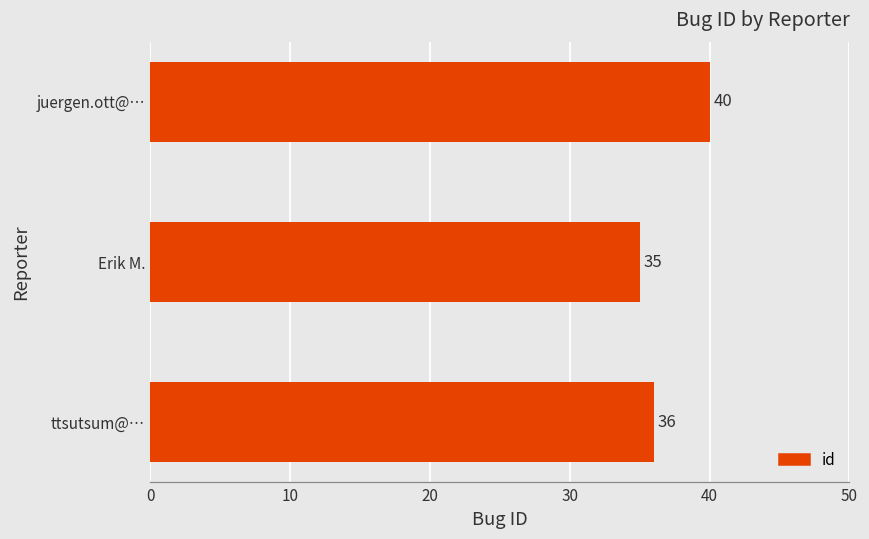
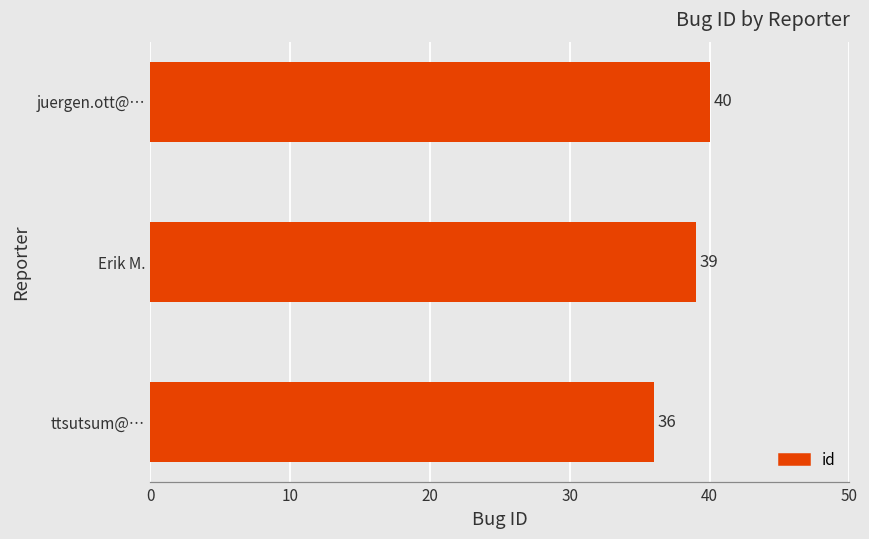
  {
    "juergen.ott@…": 40,
-   "Erik M.": 35,
+   "Erik M.": 39,
    "ttsutsum@…": 36
  }
